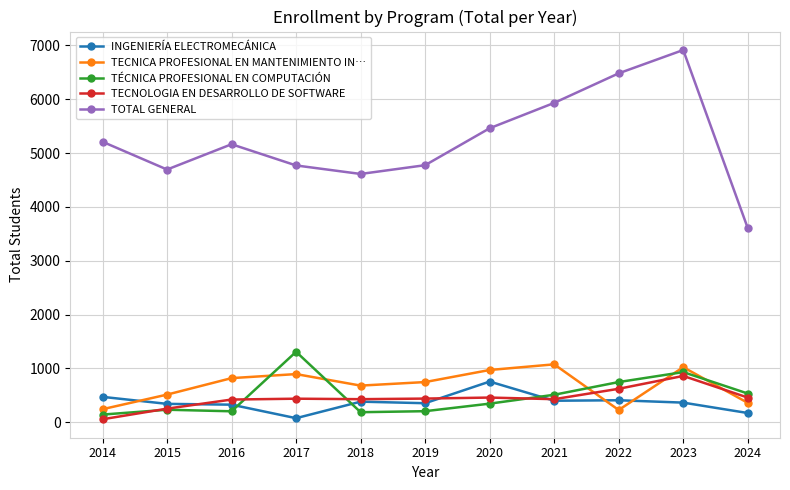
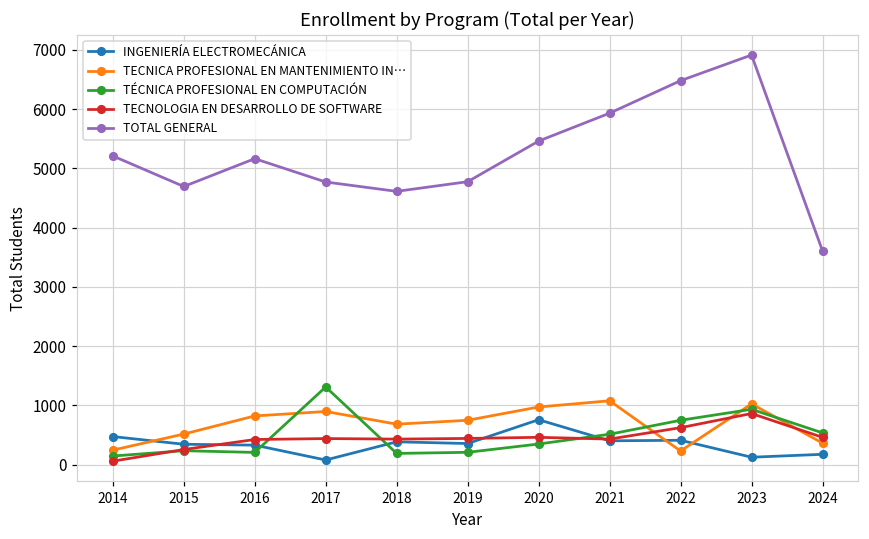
  {
    "INGENIERÍA ELECTROMECÁNICA": {
      "2014": 500,
      "2015": 300,
      "2016": 300,
      "2017": 100,
      "2019": 400,
      "2020": 800,
      "2022": 400,
-     "2023": 400,
+     "2023": 100,
      "2024": 200
    },
    "TECNICA PROFESIONAL EN MANTENIMIENTO IN…": {
      "2014": 200,
      "2015": 500,
      "2016": 800,
      "2017": 900,
      "2018": 700,
      "2019": 700,
      "2020": 1000,
      "2021": 1100,
      "2022": 200,
      "2023": 1000,
      "2024": 400
    },
    "TÉCNICA PROFESIONAL EN COMPUTACIÓN": {
      "2014": 100,
      "2016": 200,
      "2017": 1300,
      "2018": 200,
      "2019": 200,
      "2020": 300,
      "2021": 500,
      "2022": 700,
      "2023": 900,
      "2024": 500
    },
    "TECNOLOGIA EN DESARROLLO DE SOFTWARE": {
      "2014": 100,
      "2016": 400,
      "2017": 400,
      "2019": 400,
      "2020": 500,
      "2022": 600,
      "2023": 900,
      "2024": 500
    },
    "TOTAL GENERAL": {
      "2014": 5200,
      "2015": 4700,
      "2016": 5200,
      "2017": 4800,
      "2018": 4600,
      "2019": 4800,
      "2020": 5500,
      "2021": 5900,
      "2022": 6500,
      "2023": 6900,
      "2024": 3600
    }
  }
